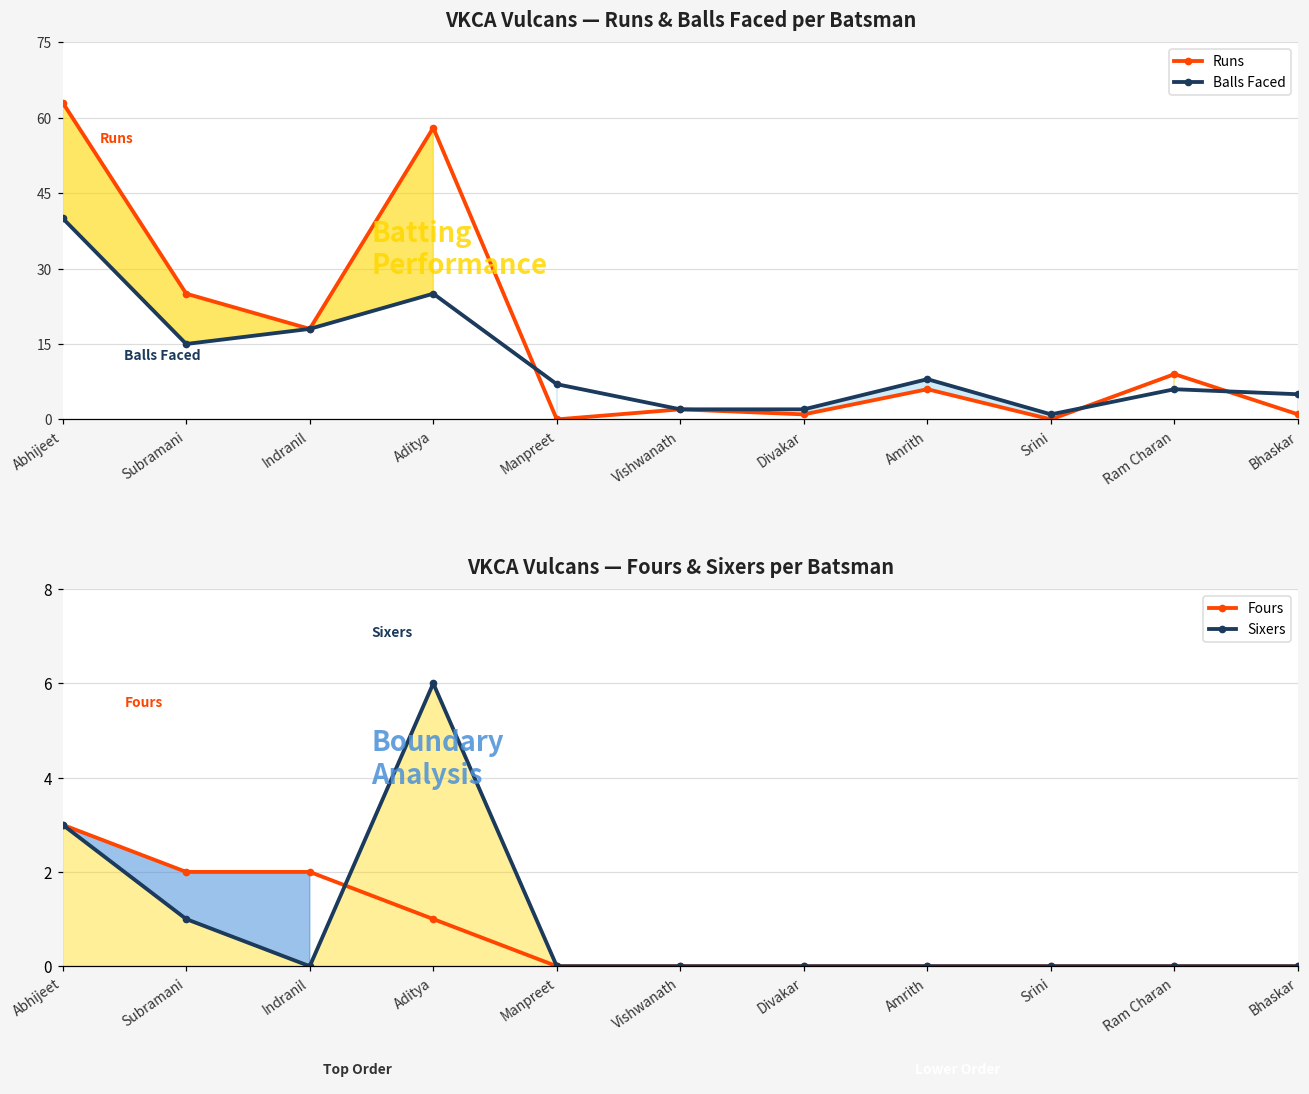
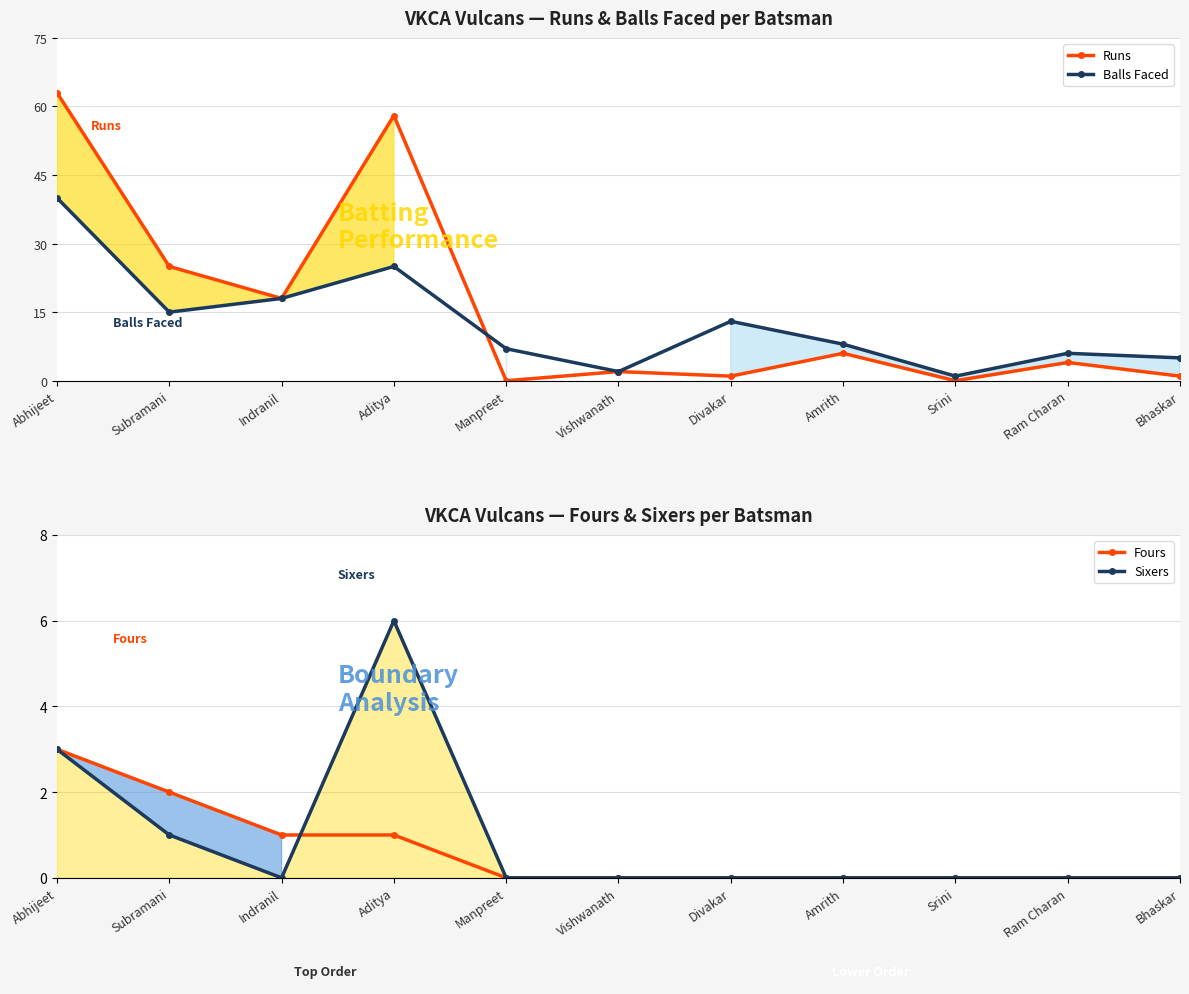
  {
    "VKCA Vulcans — Runs & Balls Faced per Batsman": {
      "Runs": {
        "Abhijeet": 63,
        "Subramani": 25,
        "Aditya": 58,
        "Manpreet": 0,
        "Divakar": 1,
        "Amrith": 6,
        "Srini": 0,
-       "Ram Charan": 9,
+       "Ram Charan": 4,
        "Bhaskar": 1
      },
      "Balls Faced": {
        "Abhijeet": 40,
        "Subramani": 15,
        "Aditya": 25,
        "Manpreet": 7,
-       "Divakar": 2,
+       "Divakar": 13,
        "Amrith": 8,
        "Srini": 1,
        "Ram Charan": 6,
        "Bhaskar": 5
      }
    },
    "VKCA Vulcans — Fours & Sixers per Batsman": {
      "Fours": {
        "Subramani": 2,
-       "Indranil": 2,
+       "Indranil": 1,
        "Aditya": 1
      },
      "Sixers": {
        "Subramani": 1,
        "Indranil": 0,
        "Aditya": 6
      }
    }
  }
